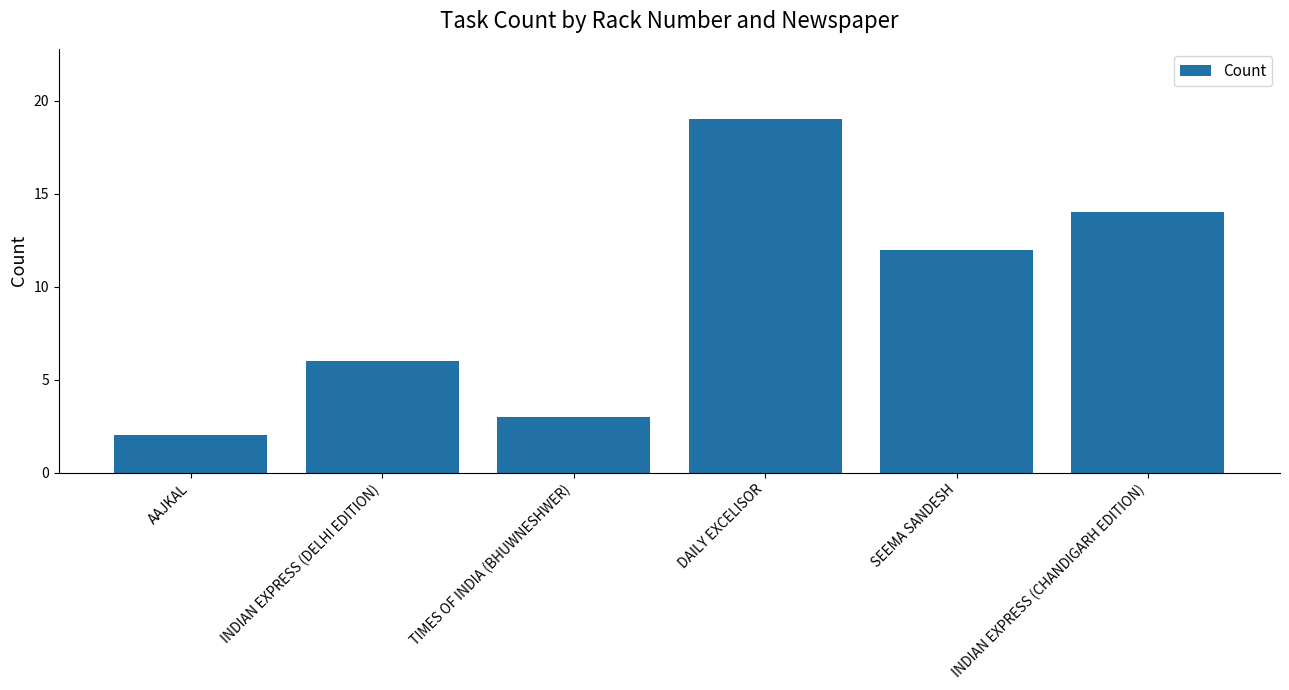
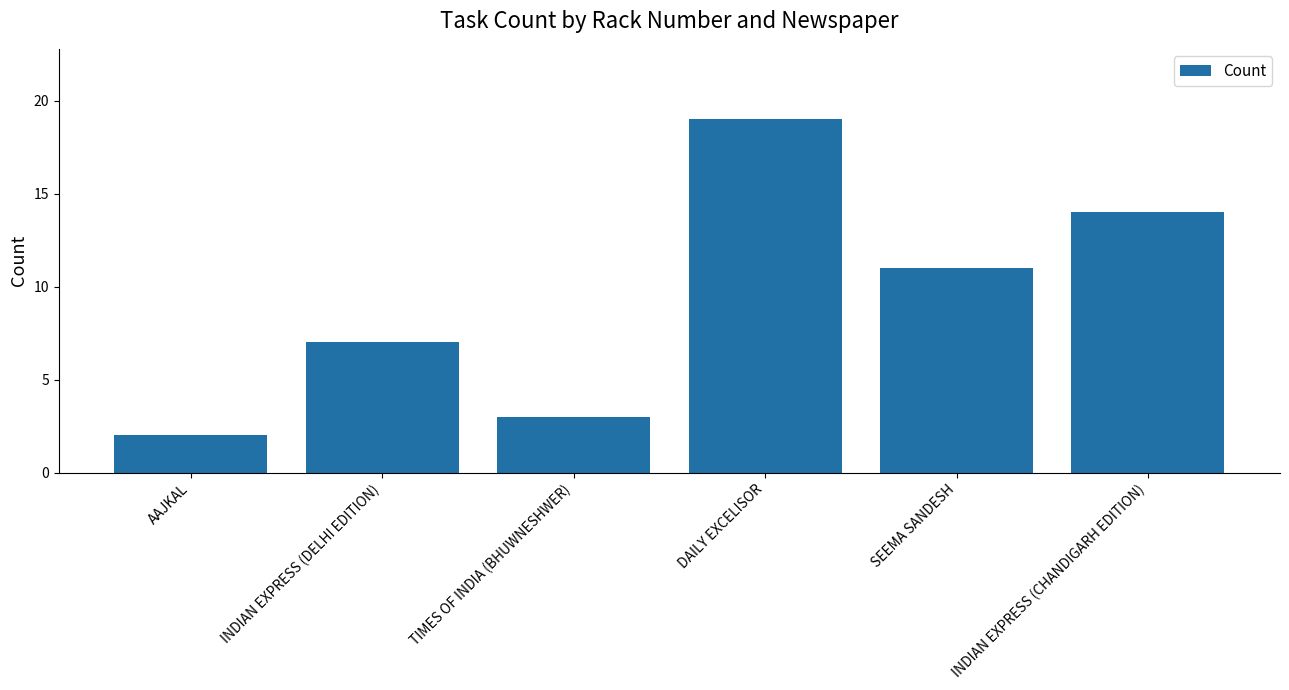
  {
    "AAJKAL": 2,
-   "INDIAN EXPRESS (DELHI EDITION)": 6,
+   "INDIAN EXPRESS (DELHI EDITION)": 7,
    "TIMES OF INDIA (BHUWNESHWER)": 3,
    "DAILY EXCELISOR": 19,
-   "SEEMA SANDESH": 12,
+   "SEEMA SANDESH": 11,
    "INDIAN EXPRESS (CHANDIGARH EDITION)": 14
  }
